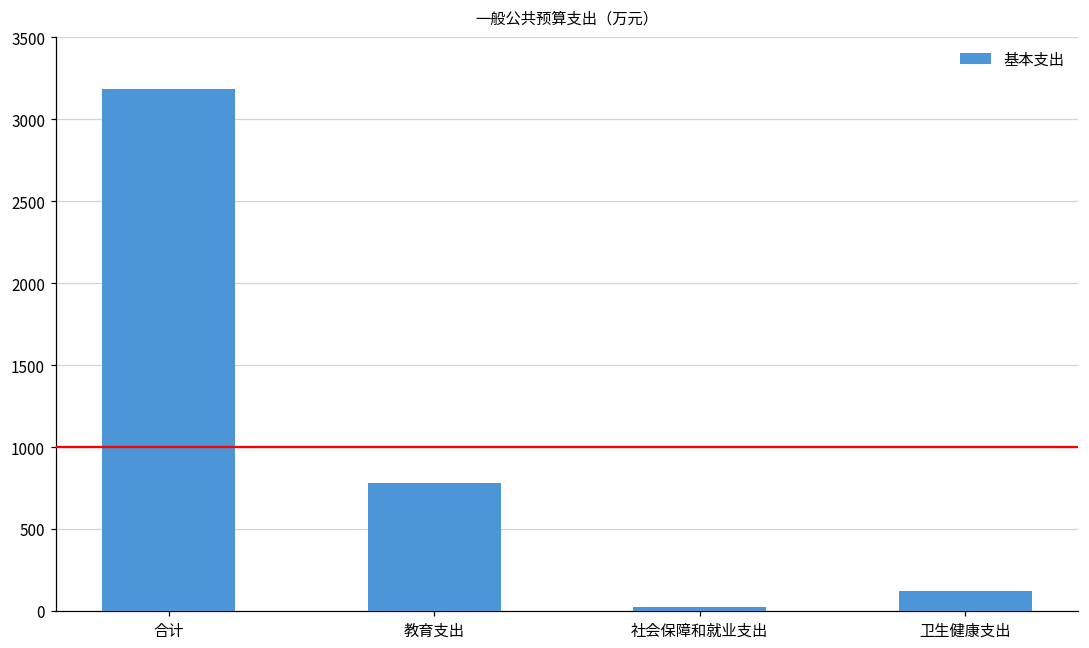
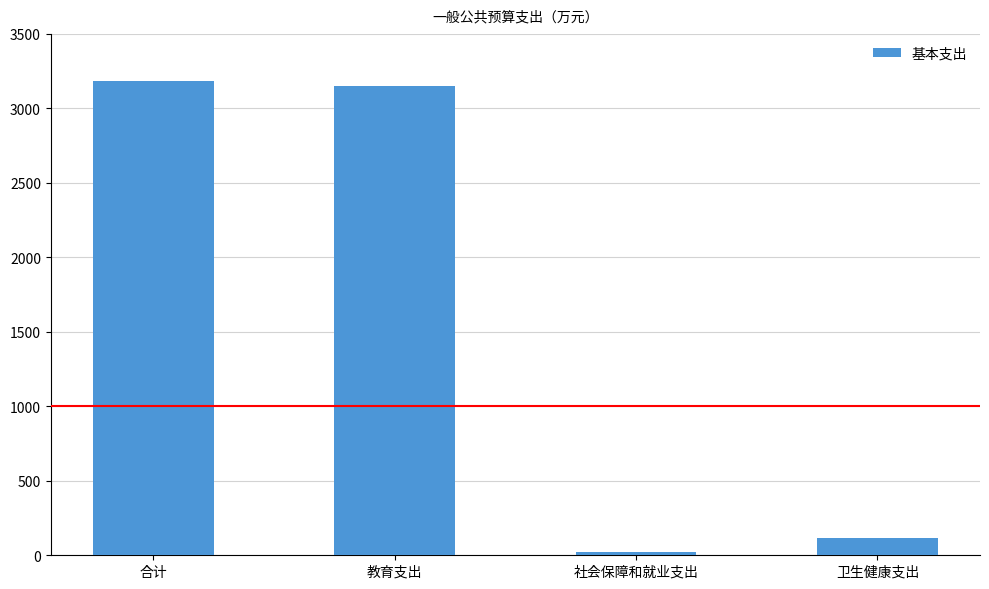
  {
    "合计": 3180,
-   "教育支出": 780,
+   "教育支出": 3150,
    "社会保障和就业支出": 20,
    "卫生健康支出": 120
  }
